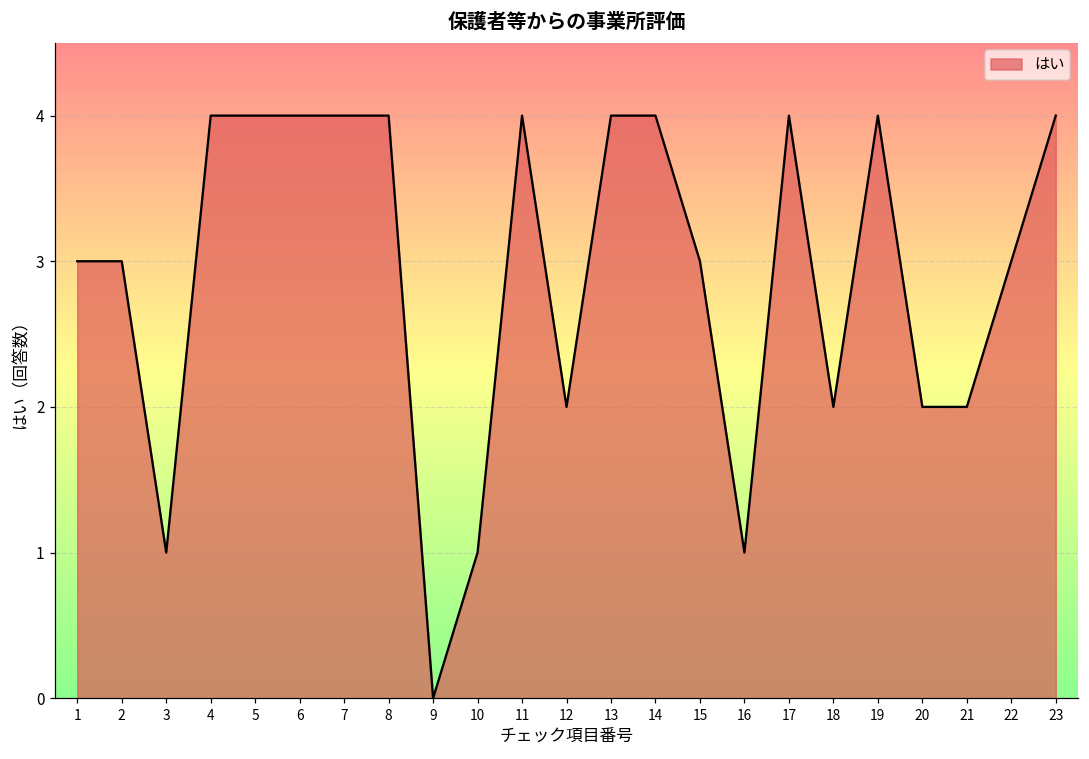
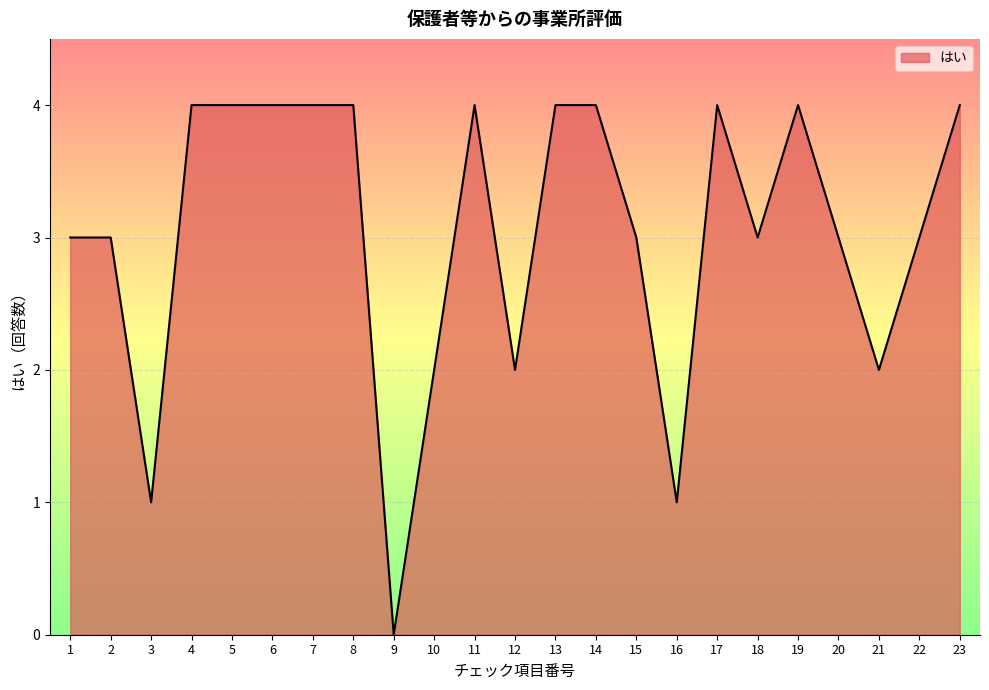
  {
    "1": 3,
    "2": 3,
    "3": 1,
    "4": 4,
    "5": 4,
    "6": 4,
    "7": 4,
    "8": 4,
    "9": 0,
-   "10": 1,
+   "10": 2,
    "11": 4,
    "12": 2,
    "13": 4,
    "14": 4,
    "15": 3,
    "16": 1,
    "17": 4,
-   "18": 2,
+   "18": 3,
    "19": 4,
-   "20": 2,
+   "20": 3,
    "21": 2,
    "22": 3,
    "23": 4
  }
